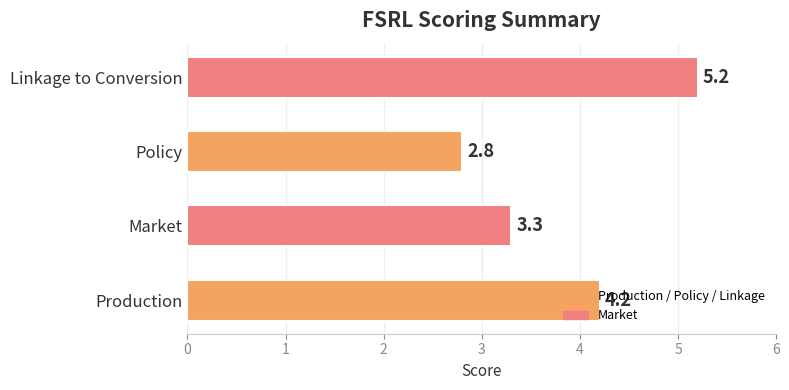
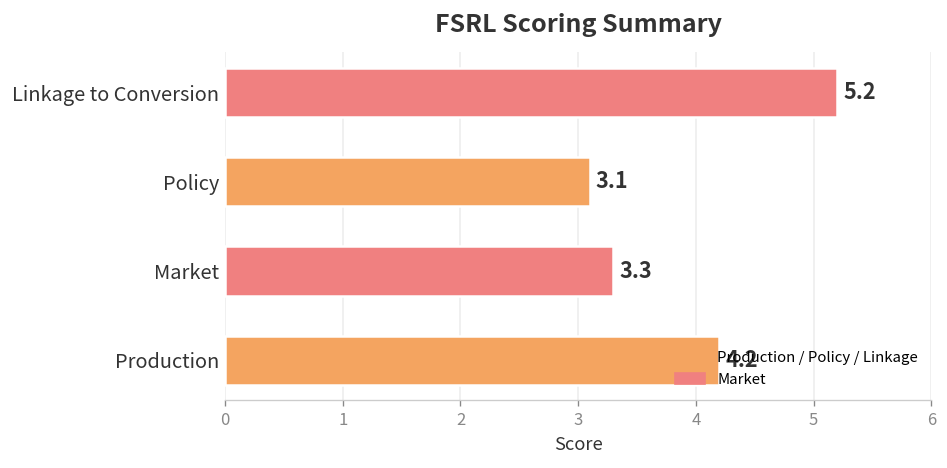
  {
    "Linkage to Conversion": 5.2,
-   "Policy": 2.8,
+   "Policy": 3.1,
    "Market": 3.3,
    "Production": 4.2
  }
